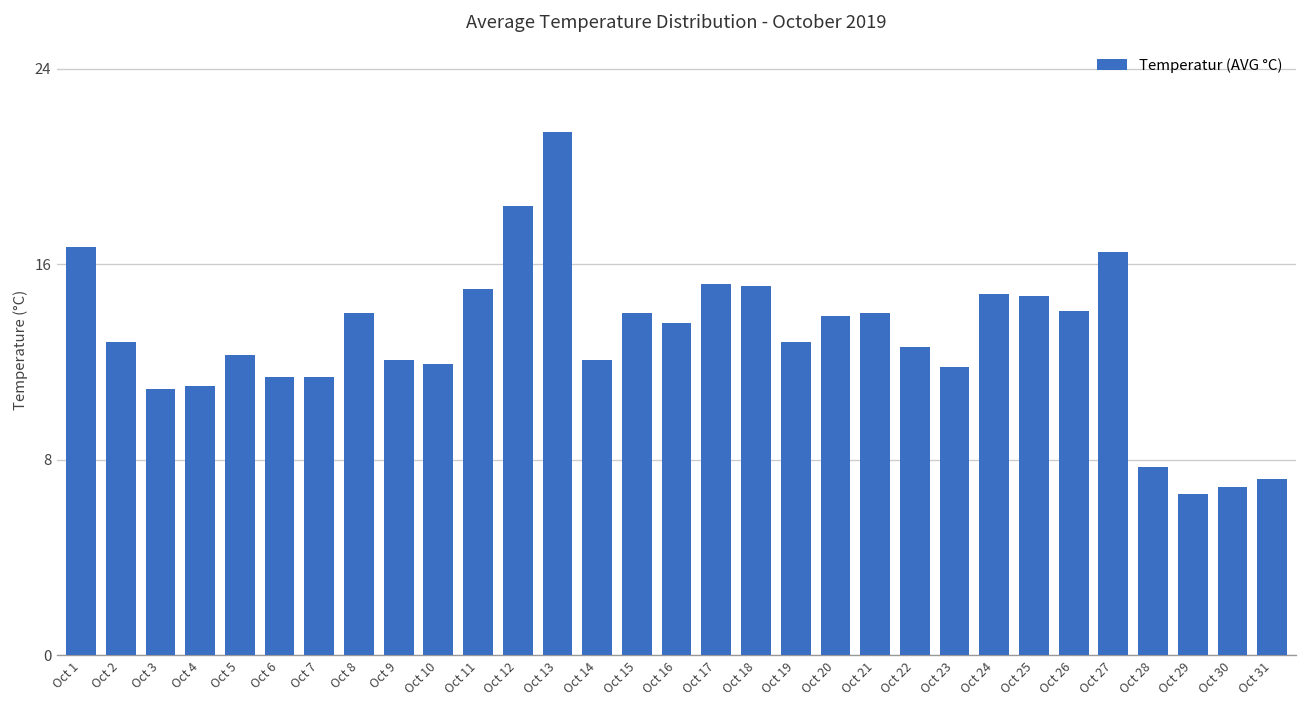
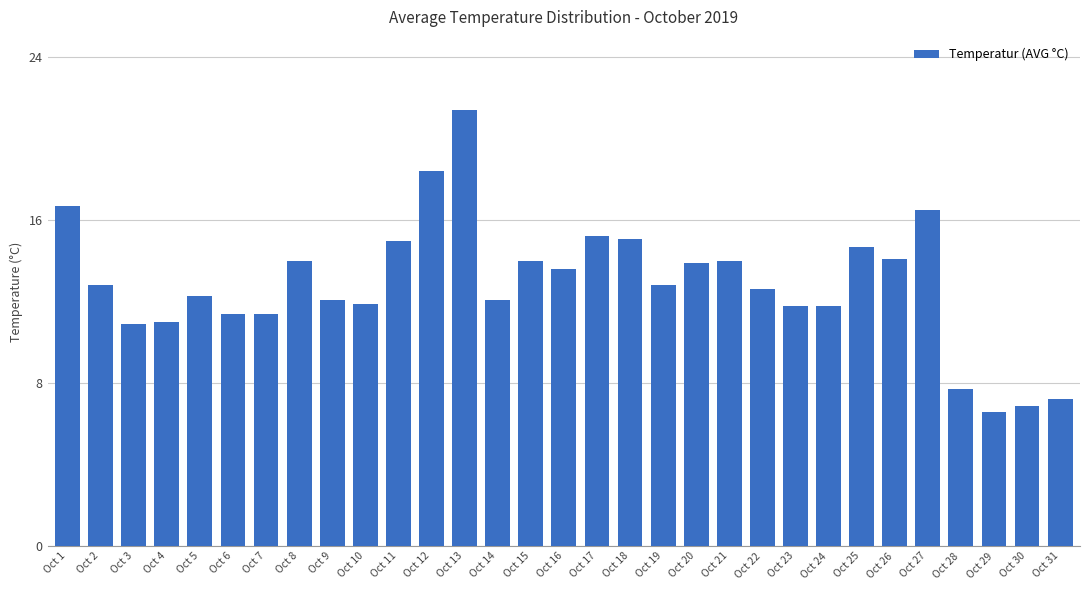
  {
    "Oct 1": 16.7,
    "Oct 2": 12.8,
    "Oct 3": 10.9,
    "Oct 4": 11.0,
    "Oct 5": 12.3,
    "Oct 6": 11.4,
    "Oct 7": 11.4,
    "Oct 8": 14.0,
    "Oct 9": 12.1,
    "Oct 10": 11.9,
    "Oct 11": 15.0,
    "Oct 12": 18.4,
    "Oct 13": 21.4,
    "Oct 14": 12.1,
    "Oct 15": 14.0,
    "Oct 16": 13.6,
    "Oct 17": 15.2,
    "Oct 18": 15.1,
    "Oct 19": 12.8,
    "Oct 20": 13.9,
    "Oct 21": 14.0,
    "Oct 22": 12.6,
    "Oct 23": 11.8,
-   "Oct 24": 14.8,
+   "Oct 24": 11.8,
    "Oct 25": 14.7,
    "Oct 26": 14.1,
    "Oct 27": 16.5,
    "Oct 28": 7.7,
    "Oct 29": 6.6,
    "Oct 30": 6.9,
    "Oct 31": 7.2
  }
